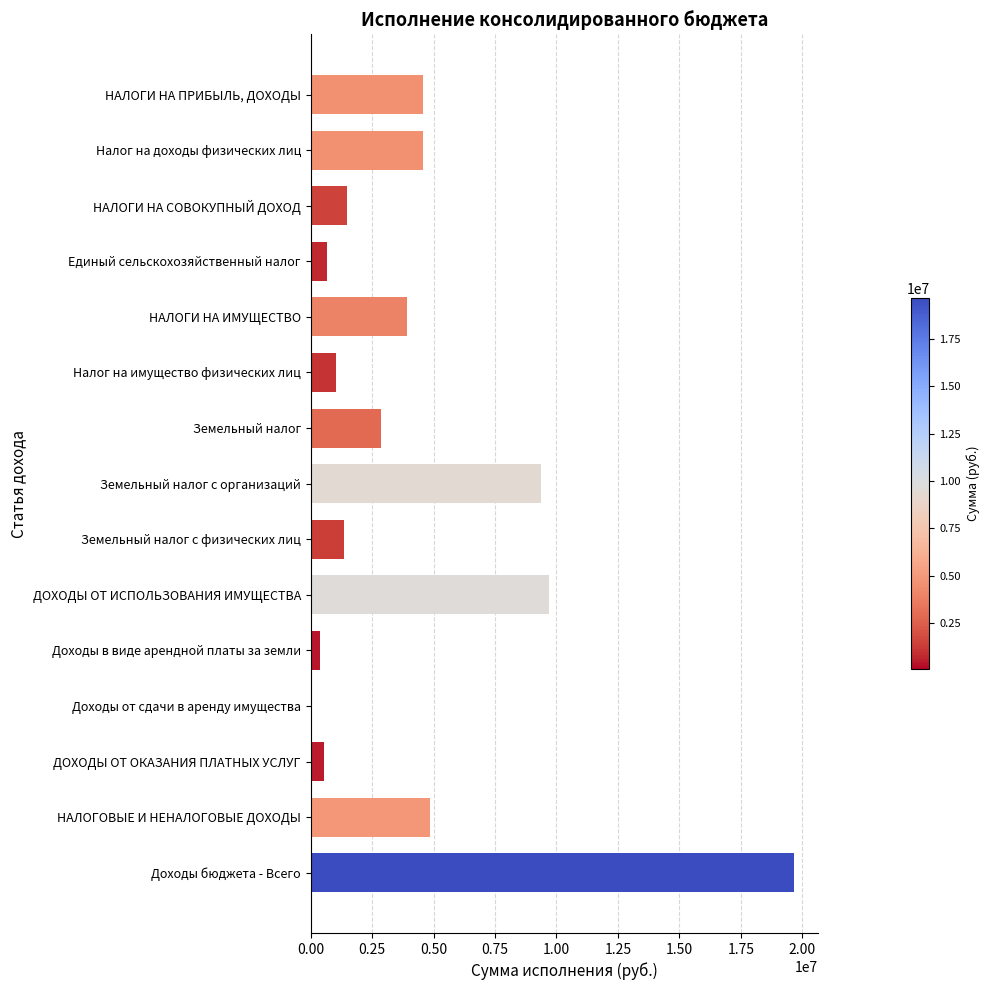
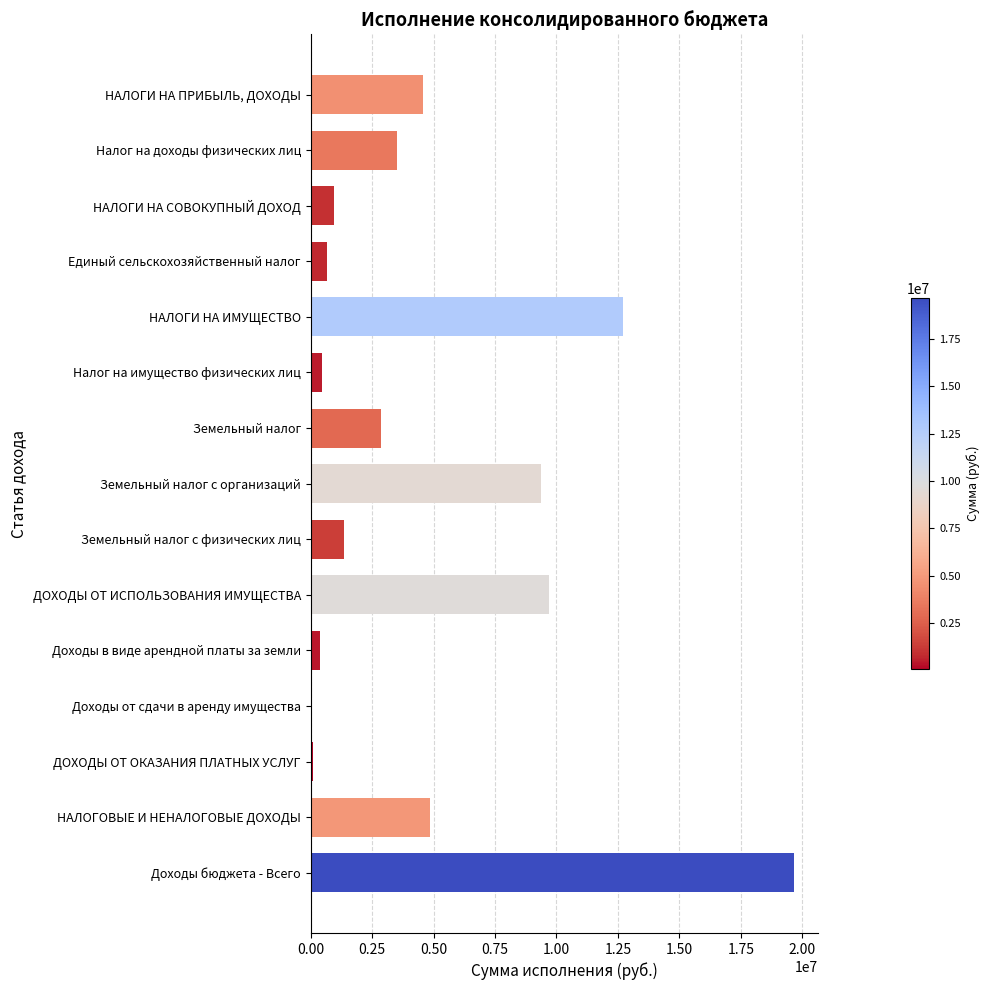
  {
    "НАЛОГИ НА ПРИБЫЛЬ, ДОХОДЫ": 4600000,
-   "Налог на доходы физических лиц": 4600000,
-   "НАЛОГИ НА СОВОКУПНЫЙ ДОХОД": 1500000,
+   "Налог на доходы физических лиц": 3500000,
+   "НАЛОГИ НА СОВОКУПНЫЙ ДОХОД": 900000,
    "Единый сельскохозяйственный налог": 700000,
-   "НАЛОГИ НА ИМУЩЕСТВО": 3900000,
-   "Налог на имущество физических лиц": 1000000,
+   "НАЛОГИ НА ИМУЩЕСТВО": 12700000,
+   "Налог на имущество физических лиц": 500000,
    "Земельный налог": 2900000,
    "Земельный налог с организаций": 9400000,
    "Земельный налог с физических лиц": 1400000,
    "ДОХОДЫ ОТ ИСПОЛЬЗОВАНИЯ ИМУЩЕСТВА": 9700000,
    "Доходы в виде арендной платы за земли": 400000,
-   "ДОХОДЫ ОТ ОКАЗАНИЯ ПЛАТНЫХ УСЛУГ": 500000,
+   "ДОХОДЫ ОТ ОКАЗАНИЯ ПЛАТНЫХ УСЛУГ": 100000,
    "НАЛОГОВЫЕ И НЕНАЛОГОВЫЕ ДОХОДЫ": 4900000,
    "Доходы бюджета - Всего": 19700000
  }
